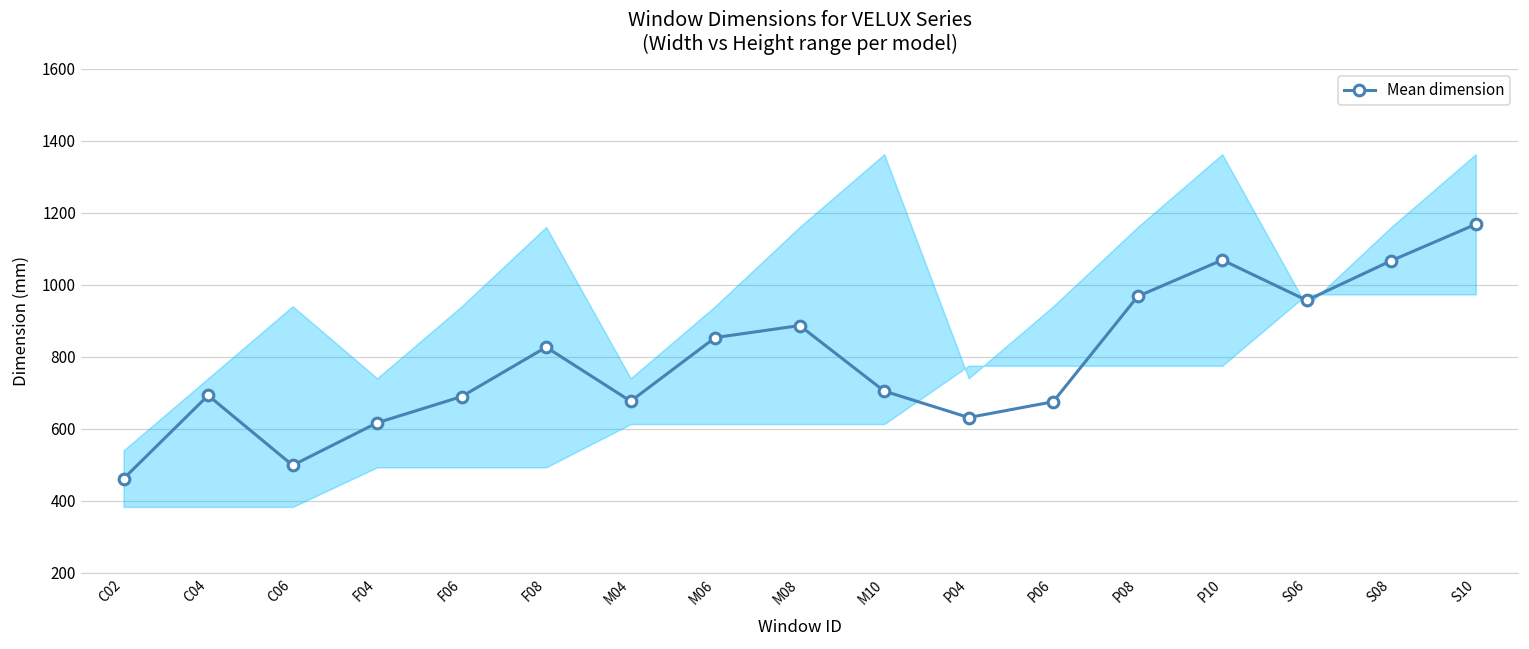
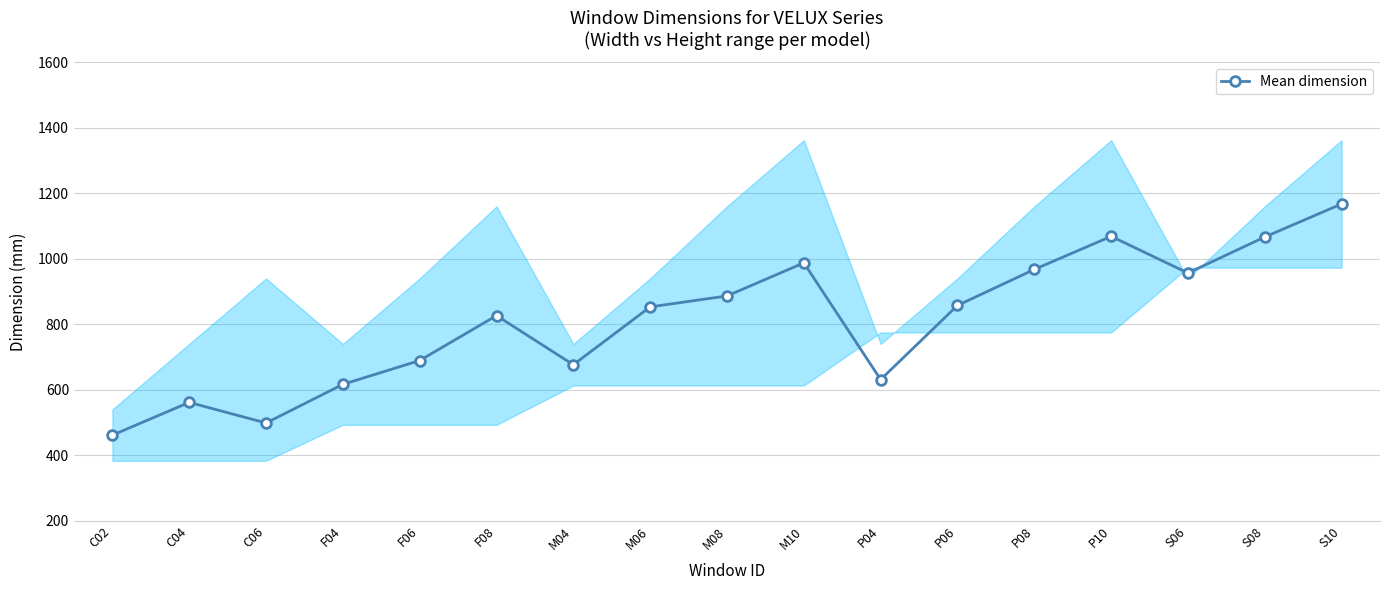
  {
    "Mean dimension": {
      "C02": 460,
-     "C04": 690,
+     "C04": 560,
      "C06": 500,
      "F04": 620,
      "F06": 690,
      "F08": 830,
      "M04": 680,
      "M06": 850,
      "M08": 890,
-     "M10": 700,
+     "M10": 990,
      "P04": 630,
-     "P06": 680,
+     "P06": 860,
      "P08": 970,
      "P10": 1070,
      "S06": 960,
      "S08": 1070,
      "S10": 1170
    }
  }
